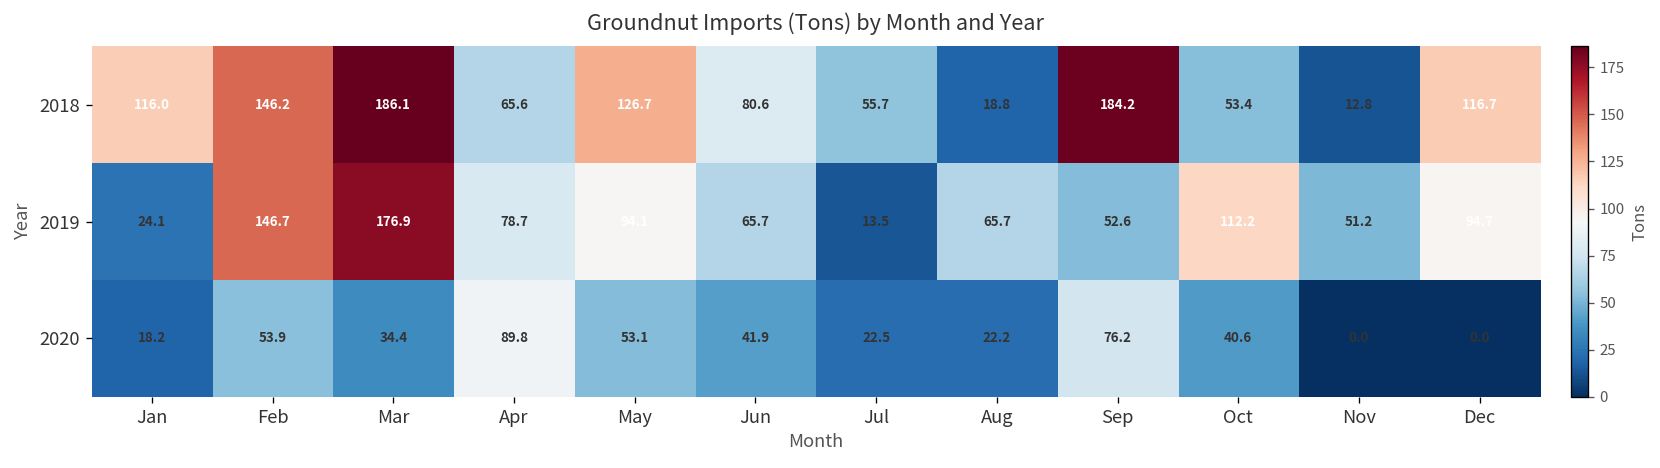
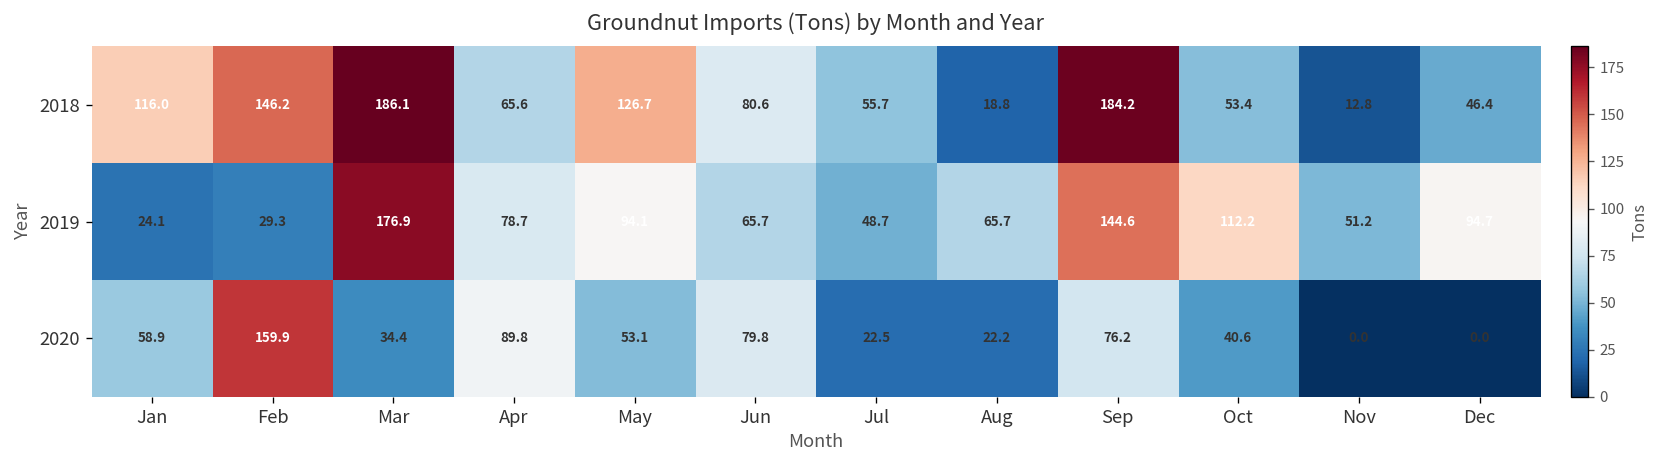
  {
    "2018": {
      "Jan": 116.0,
      "Feb": 146.2,
      "Mar": 186.1,
      "Apr": 65.6,
      "May": 126.7,
      "Jun": 80.6,
      "Jul": 55.7,
      "Aug": 18.8,
      "Sep": 184.2,
      "Oct": 53.4,
      "Nov": 12.8,
-     "Dec": 116.7
+     "Dec": 46.4
    },
    "2019": {
      "Jan": 24.1,
-     "Feb": 146.7,
+     "Feb": 29.3,
      "Mar": 176.9,
      "Apr": 78.7,
      "Jun": 65.7,
-     "Jul": 13.5,
+     "Jul": 48.7,
      "Aug": 65.7,
-     "Sep": 52.6,
+     "Sep": 144.6,
      "Oct": 112.2,
      "Nov": 51.2
    },
    "2020": {
-     "Jan": 18.2,
-     "Feb": 53.9,
+     "Jan": 58.9,
+     "Feb": 159.9,
      "Mar": 34.4,
      "Apr": 89.8,
      "May": 53.1,
-     "Jun": 41.9,
+     "Jun": 79.8,
      "Jul": 22.5,
      "Aug": 22.2,
      "Sep": 76.2,
      "Oct": 40.6
    }
  }
